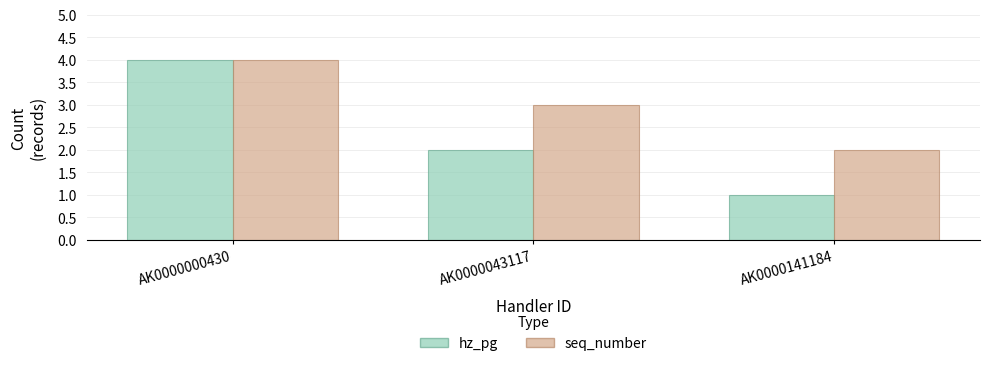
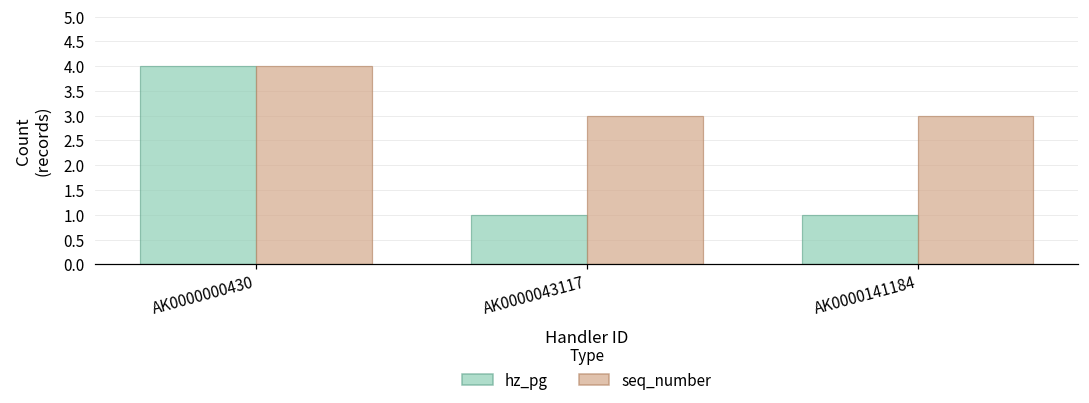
  {
    "hz_pg": {
      "AK0000000430": 4,
-     "AK0000043117": 2,
+     "AK0000043117": 1,
      "AK0000141184": 1
    },
    "seq_number": {
      "AK0000000430": 4,
      "AK0000043117": 3,
-     "AK0000141184": 2
+     "AK0000141184": 3
    }
  }
